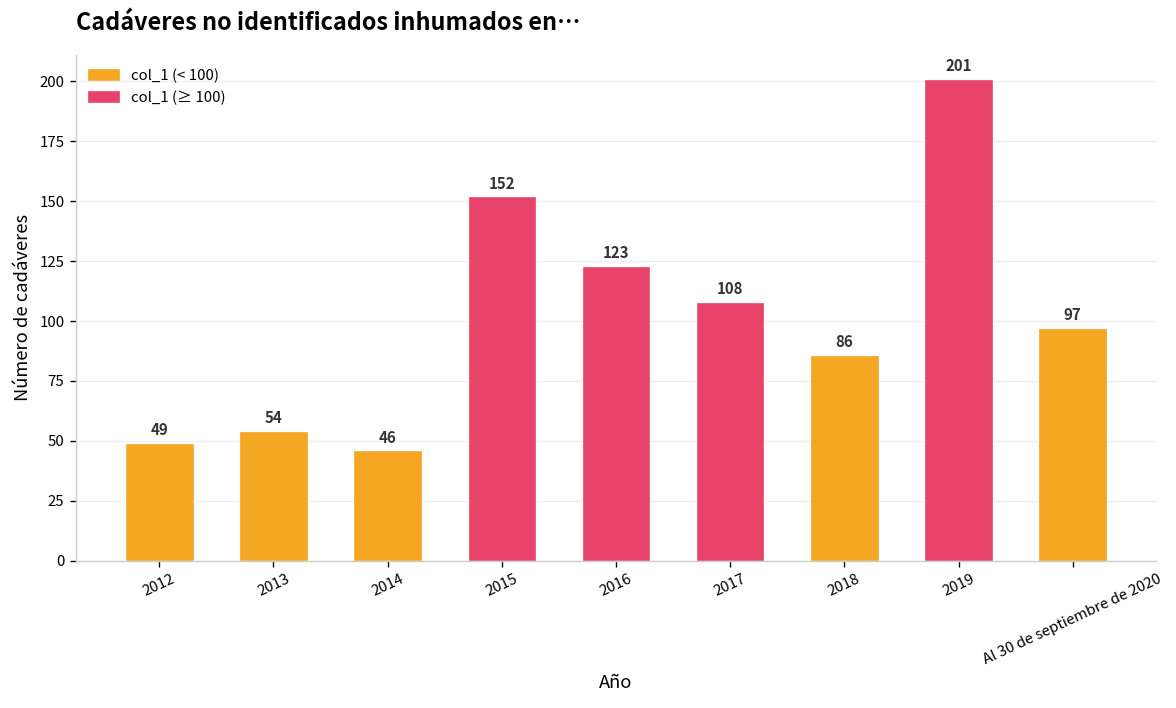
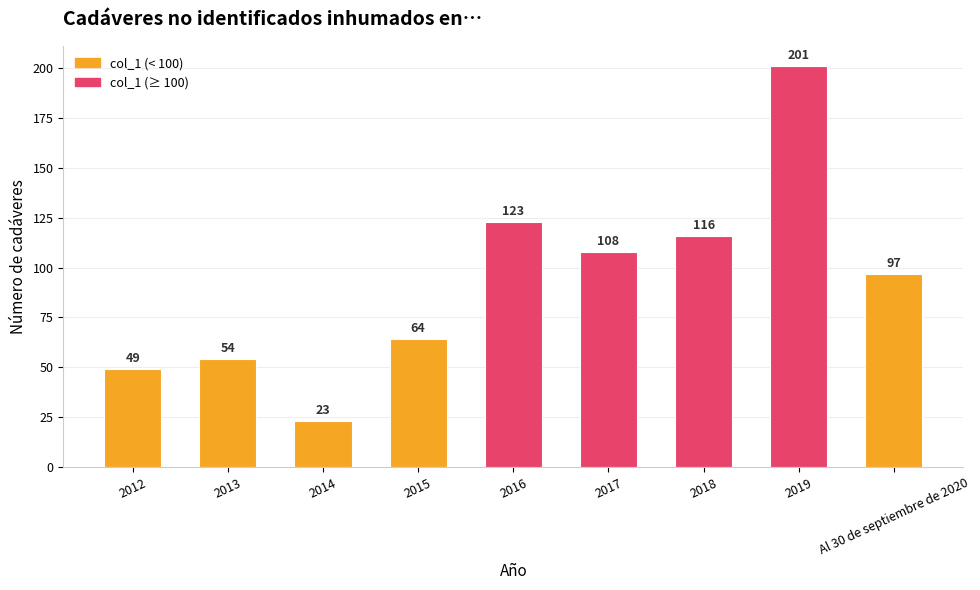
  {
    "2012": 49,
    "2013": 54,
-   "2014": 46,
-   "2015": 152,
+   "2014": 23,
+   "2015": 64,
    "2016": 123,
    "2017": 108,
-   "2018": 86,
+   "2018": 116,
    "2019": 201,
    "Al 30 de septiembre de 2020": 97
  }
